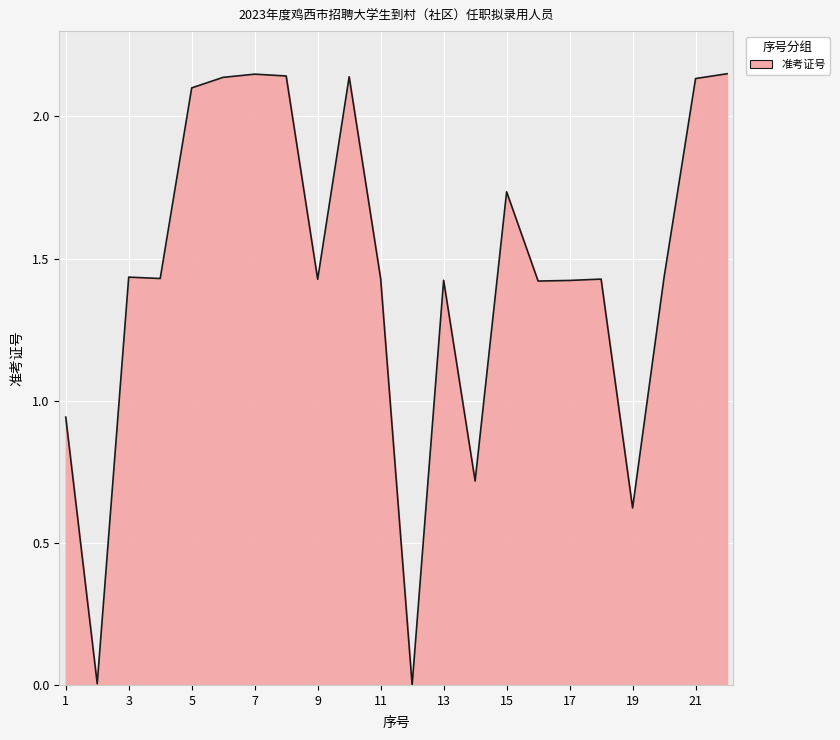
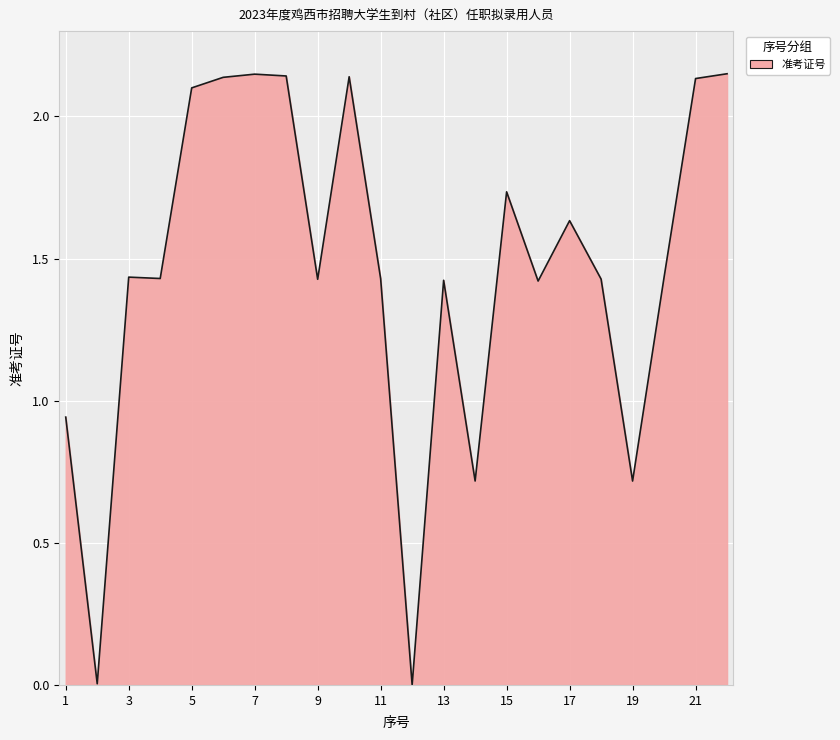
  {
    "1": 0.94,
    "3": 1.43,
    "5": 2.10,
    "7": 2.15,
    "9": 1.43,
    "11": 1.43,
    "13": 1.42,
    "15": 1.73,
-   "17": 1.42,
-   "19": 0.62,
+   "17": 1.63,
+   "19": 0.72,
    "21": 2.13
  }
